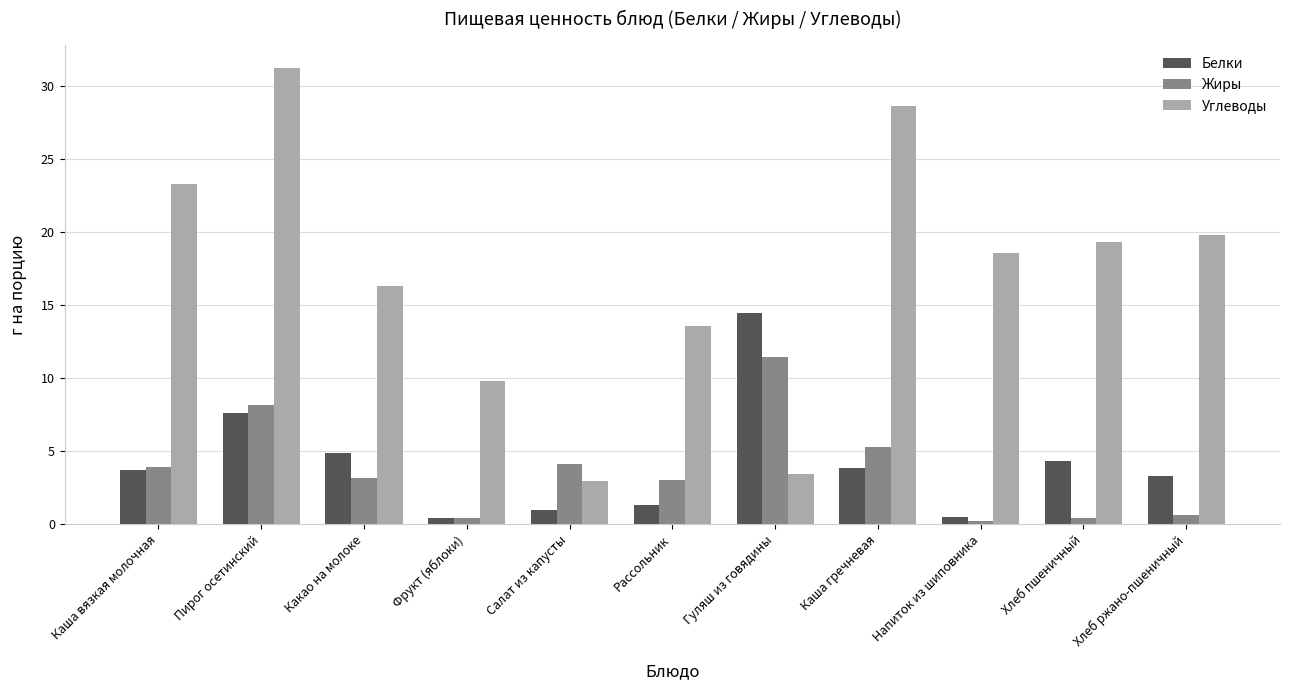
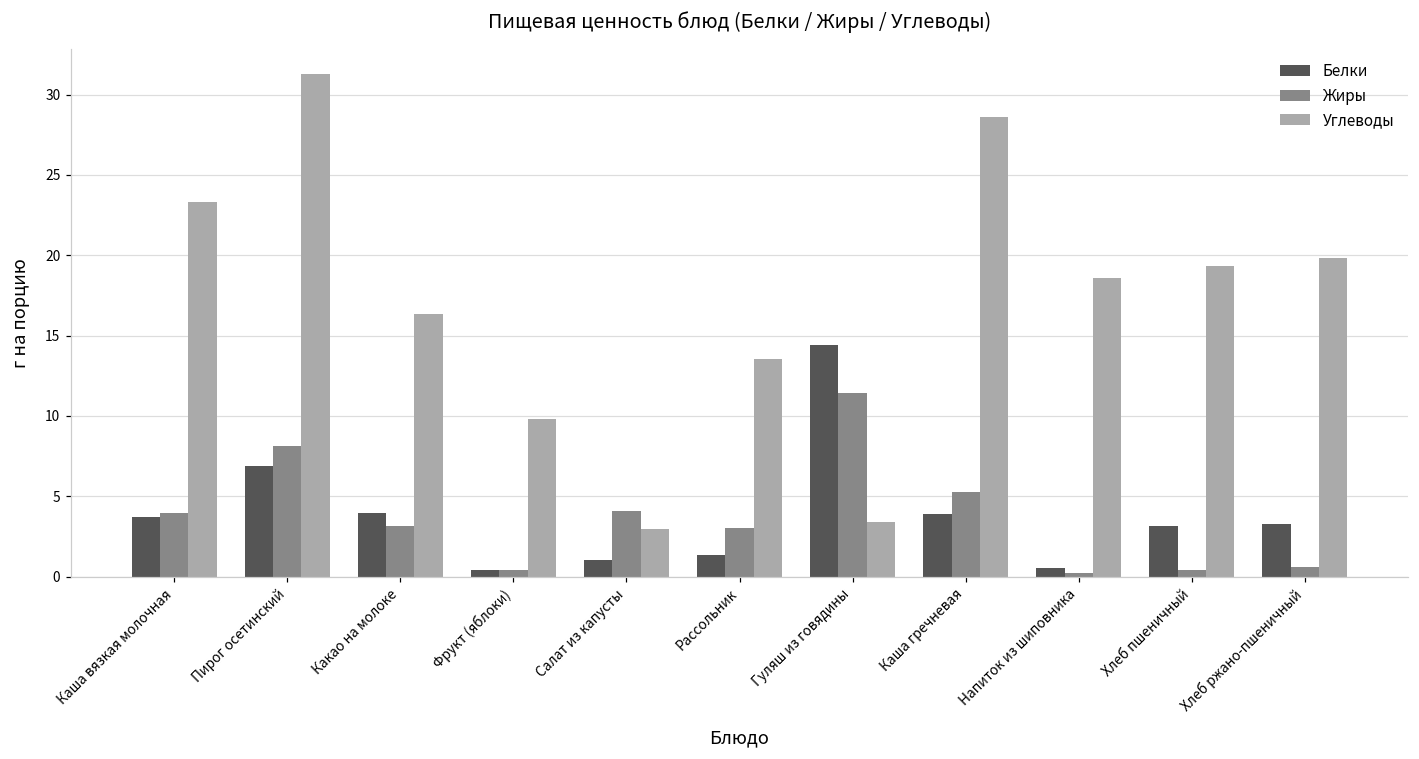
  {
    "Белки": {
      "Каша вязкая молочная": 3.7,
-     "Пирог осетинский": 7.6,
-     "Какао на молоке": 4.9,
+     "Пирог осетинский": 6.9,
+     "Какао на молоке": 4.0,
      "Фрукт (яблоки)": 0.4,
      "Салат из капусты": 1.0,
      "Рассольник": 1.3,
      "Гуляш из говядины": 14.4,
      "Каша гречневая": 3.9,
      "Напиток из шиповника": 0.5,
-     "Хлеб пшеничный": 4.3,
+     "Хлеб пшеничный": 3.2,
      "Хлеб ржано-пшеничный": 3.3
    }
  }
